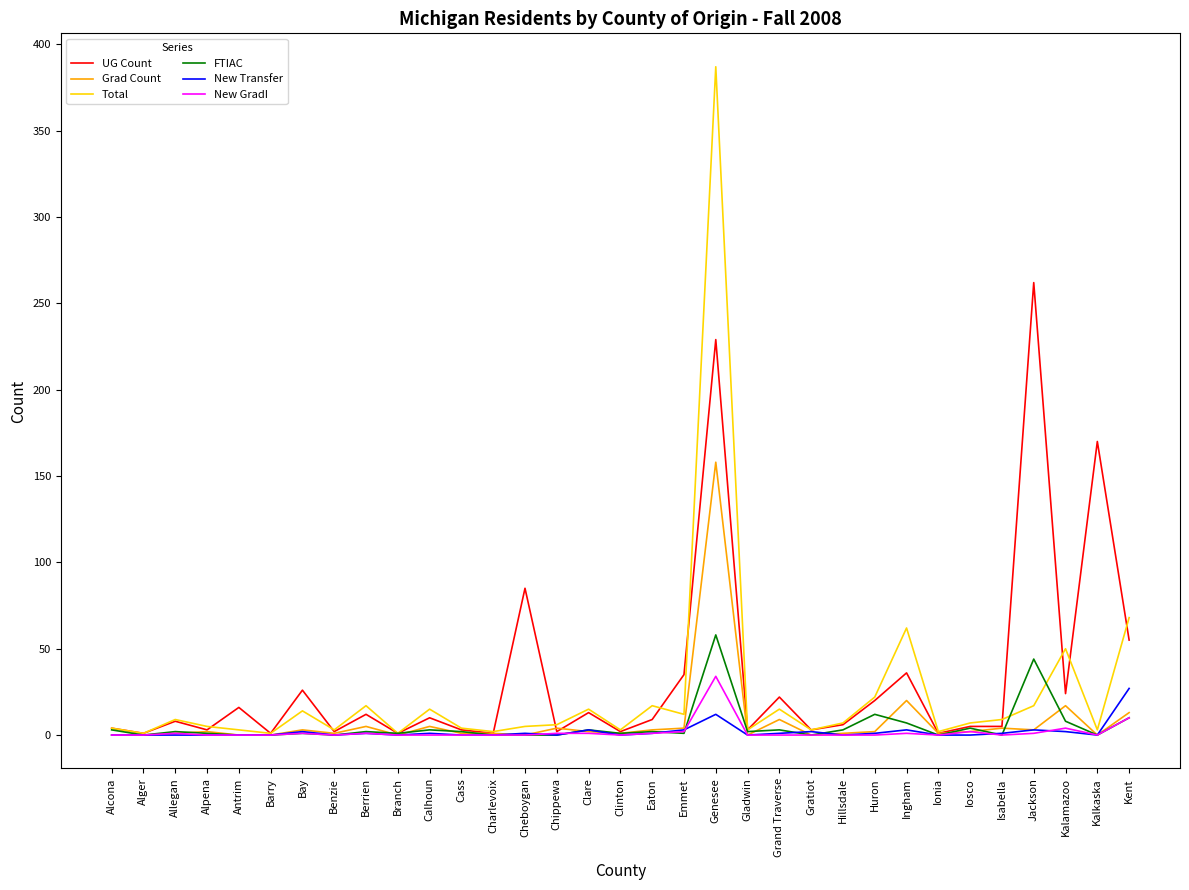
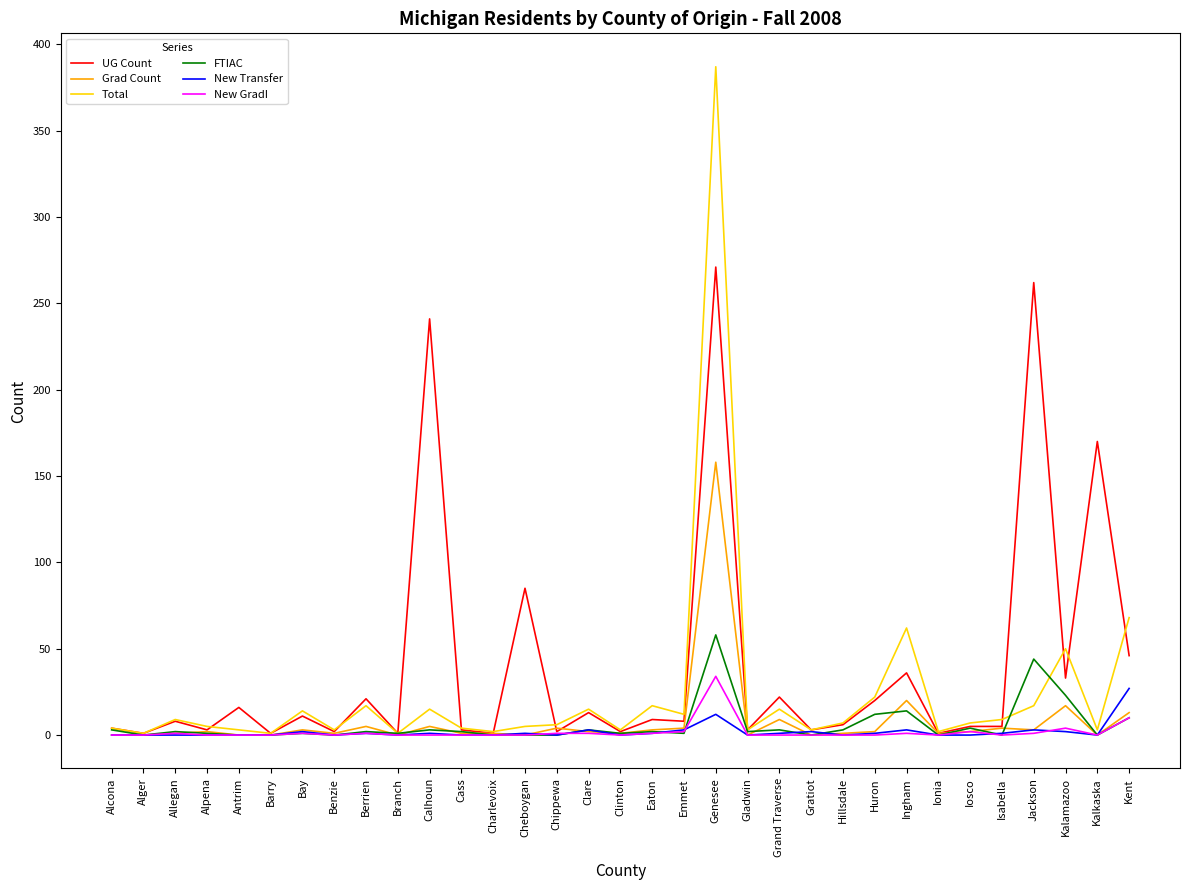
  {
    "UG Count": {
      "Antrim": 16,
-     "Bay": 26,
-     "Berrien": 12,
-     "Calhoun": 10,
+     "Bay": 11,
+     "Berrien": 21,
+     "Calhoun": 241,
      "Cheboygan": 85,
      "Clare": 13,
      "Eaton": 9,
-     "Emmet": 35,
-     "Genesee": 229,
+     "Emmet": 8,
+     "Genesee": 271,
      "Grand Traverse": 22,
      "Huron": 20,
      "Ingham": 36,
      "Jackson": 262,
-     "Kalamazoo": 24,
+     "Kalamazoo": 33,
      "Kalkaska": 170,
-     "Kent": 55
+     "Kent": 46
    },
    "FTIAC": {
      "Calhoun": 3,
      "Genesee": 58,
      "Grand Traverse": 3,
      "Hillsdale": 3,
      "Huron": 12,
-     "Ingham": 7,
+     "Ingham": 14,
      "Jackson": 44,
-     "Kalamazoo": 8
+     "Kalamazoo": 23
    },
    "New Transfer": {
      "Genesee": 12,
      "Ingham": 3,
      "Iosco": 0,
      "Kalamazoo": 2,
      "Kent": 27
    },
    "New GradI": {
      "Genesee": 34,
      "Ingham": 1,
      "Jackson": 1,
      "Kalamazoo": 4
    }
  }
